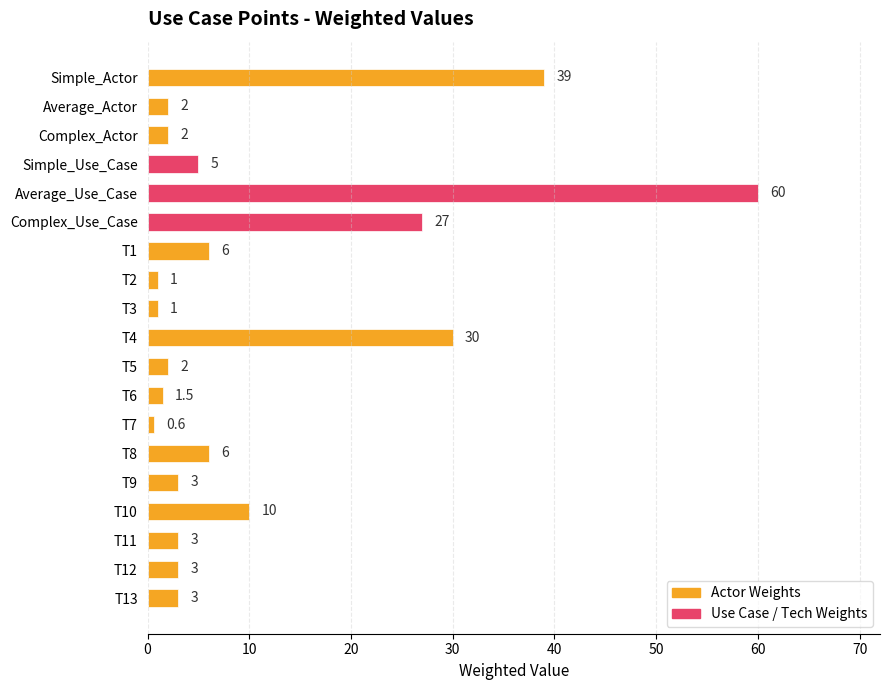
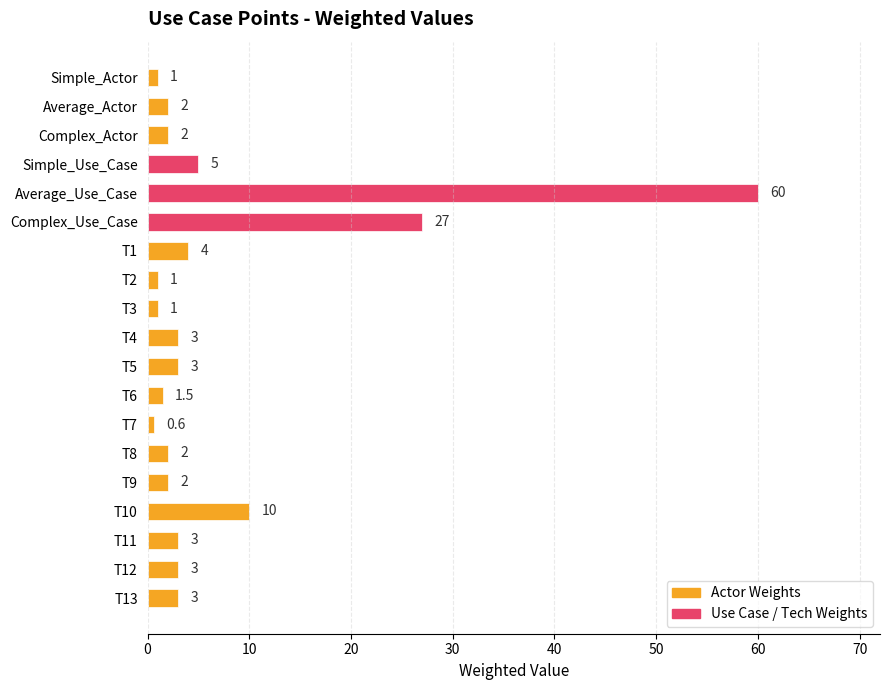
  {
-   "Simple_Actor": 39,
+   "Simple_Actor": 1,
    "Average_Actor": 2,
    "Complex_Actor": 2,
    "Simple_Use_Case": 5,
    "Average_Use_Case": 60,
    "Complex_Use_Case": 27,
-   "T1": 6,
+   "T1": 4,
    "T2": 1,
    "T3": 1,
-   "T4": 30,
-   "T5": 2,
+   "T4": 3,
+   "T5": 3,
    "T6": 1.5,
    "T7": 0.6,
-   "T8": 6,
-   "T9": 3,
+   "T8": 2,
+   "T9": 2,
    "T10": 10,
    "T11": 3,
    "T12": 3,
    "T13": 3
  }
